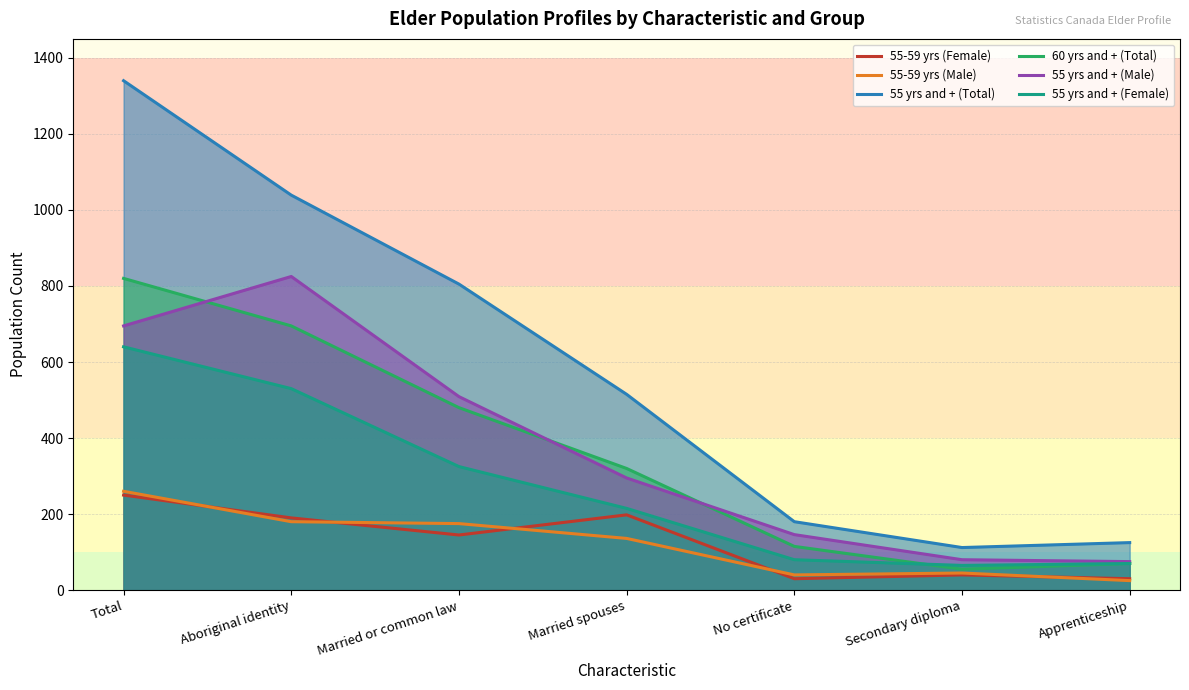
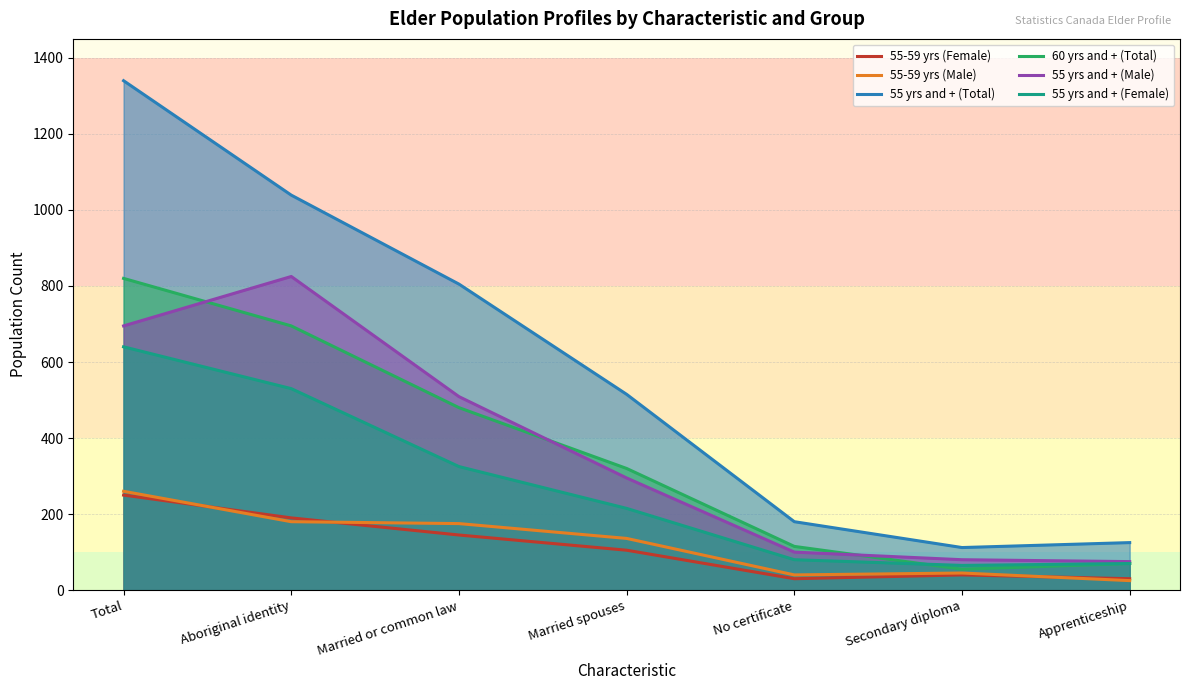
  {
    "55-59 yrs (Female)": {
      "Total": 250,
      "Aboriginal identity": 190,
      "Married or common law": 150,
-     "Married spouses": 200,
+     "Married spouses": 110,
      "No certificate": 30
    },
    "55-59 yrs (Male)": {
      "Total": 260,
      "Aboriginal identity": 180,
      "Married or common law": 180,
      "Married spouses": 140,
      "No certificate": 40
    },
    "55 yrs and + (Total)": {
      "Total": 1340,
      "Aboriginal identity": 1040,
      "Married or common law": 810,
      "Married spouses": 520,
      "No certificate": 180,
      "Secondary diploma": 110,
      "Apprenticeship": 130
    },
    "55 yrs and + (Male)": {
      "Total": 700,
      "Aboriginal identity": 830,
      "Married or common law": 510,
      "Married spouses": 300,
-     "No certificate": 150,
+     "No certificate": 100,
      "Secondary diploma": 80
    }
  }
